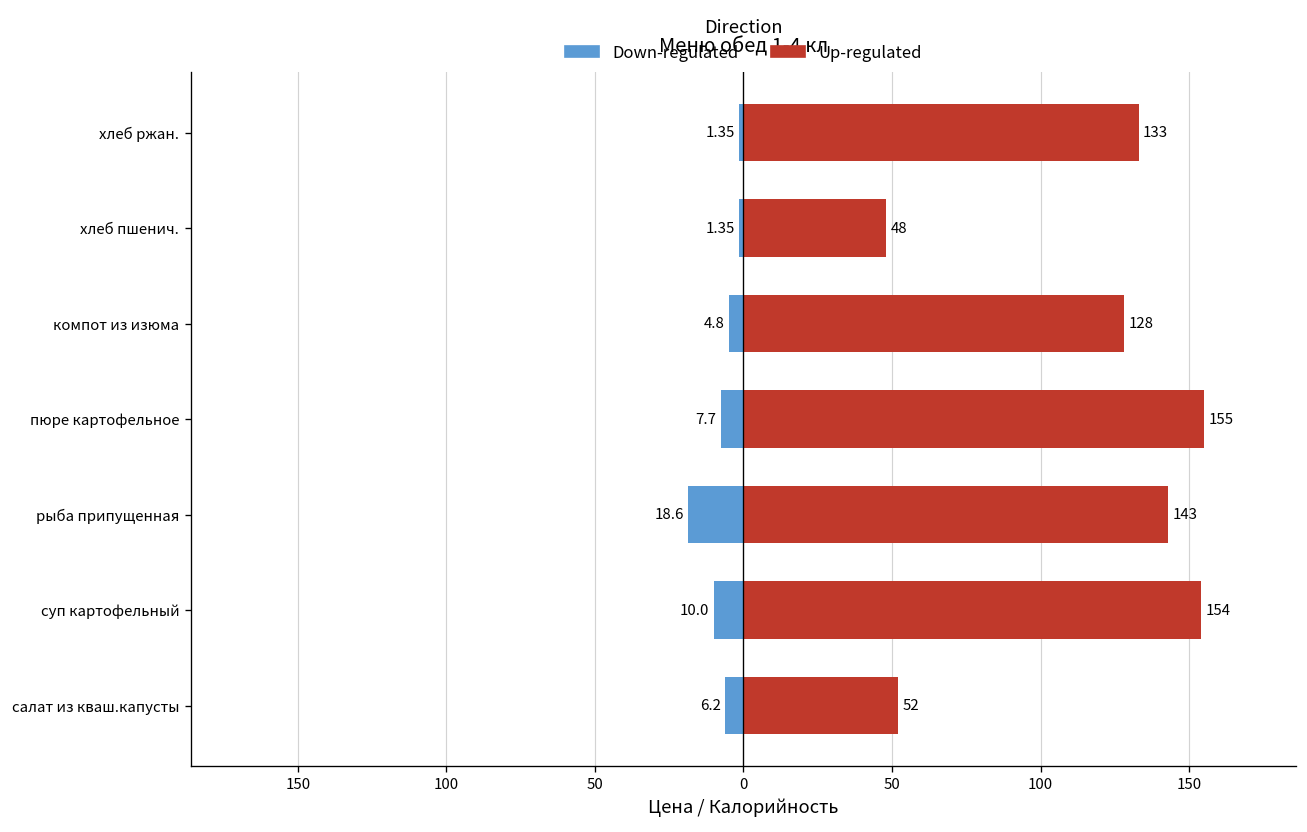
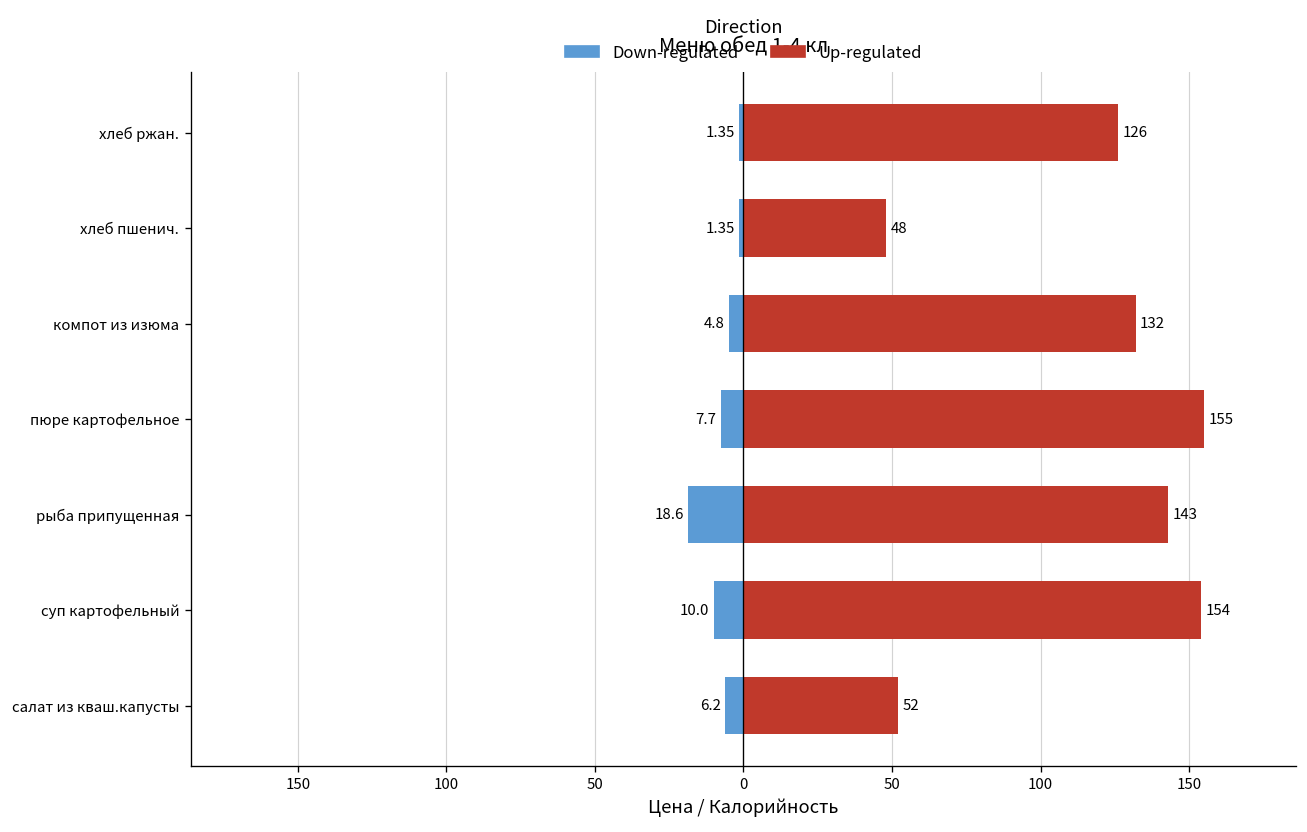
  {
    "Up-regulated": {
-     "хлеб ржан.": 133,
+     "хлеб ржан.": 126,
      "хлеб пшенич.": 48,
-     "компот из изюма": 128,
+     "компот из изюма": 132,
      "пюре картофельное": 155,
      "рыба припущенная": 143,
      "суп картофельный": 154,
      "салат из кваш.капусты": 52
    }
  }
